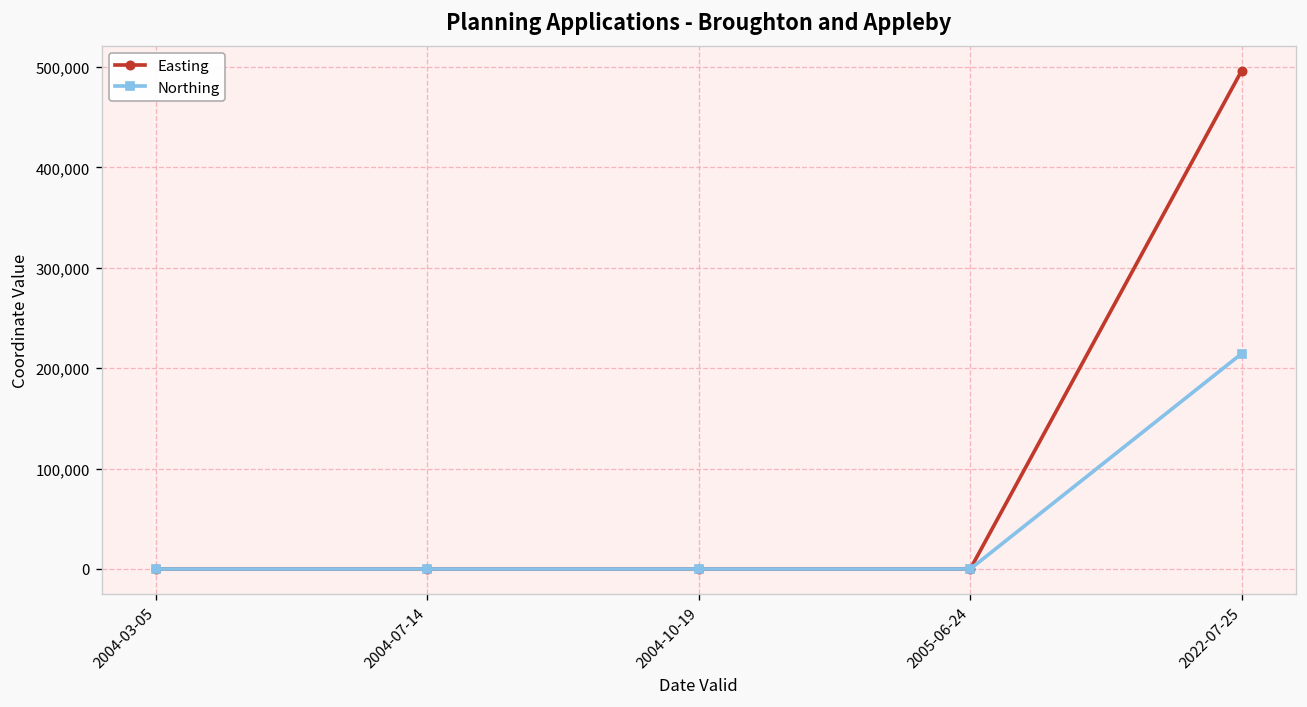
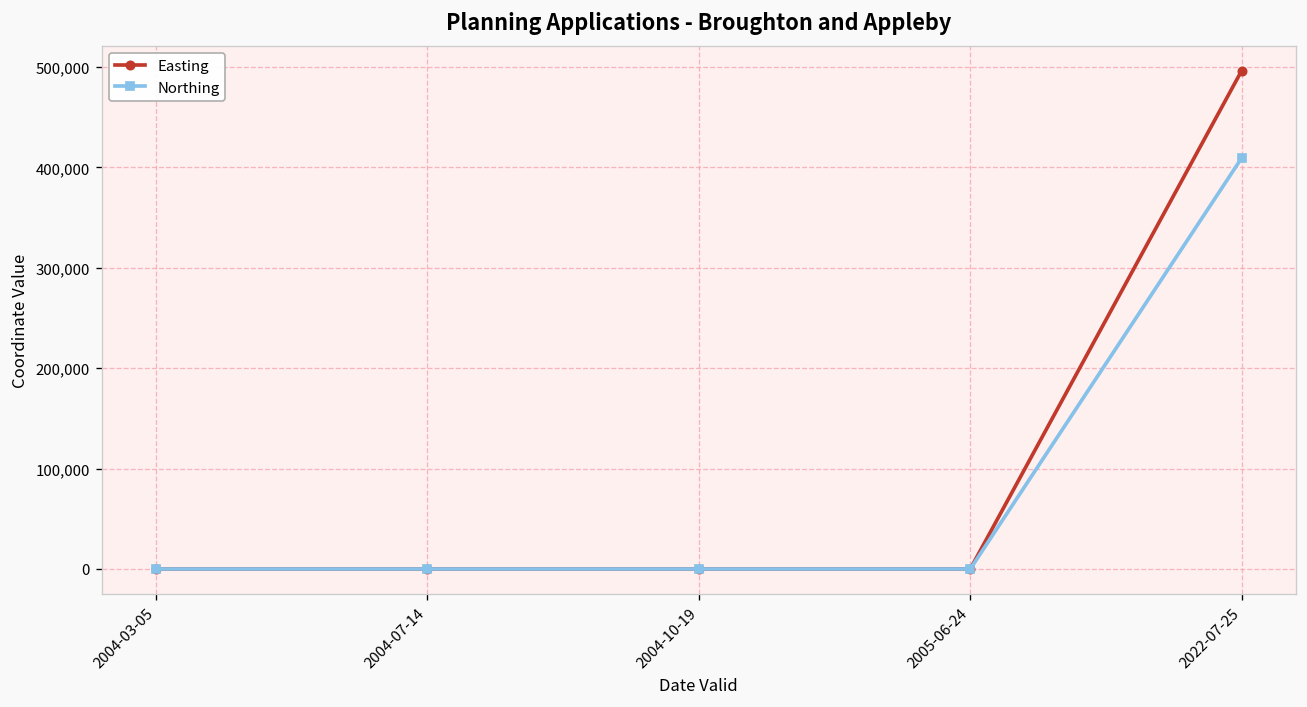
  {
    "Easting": {
      "2022-07-25": "500,000"
    },
    "Northing": {
-     "2022-07-25": "210,000"
+     "2022-07-25": "410,000"
    }
  }
